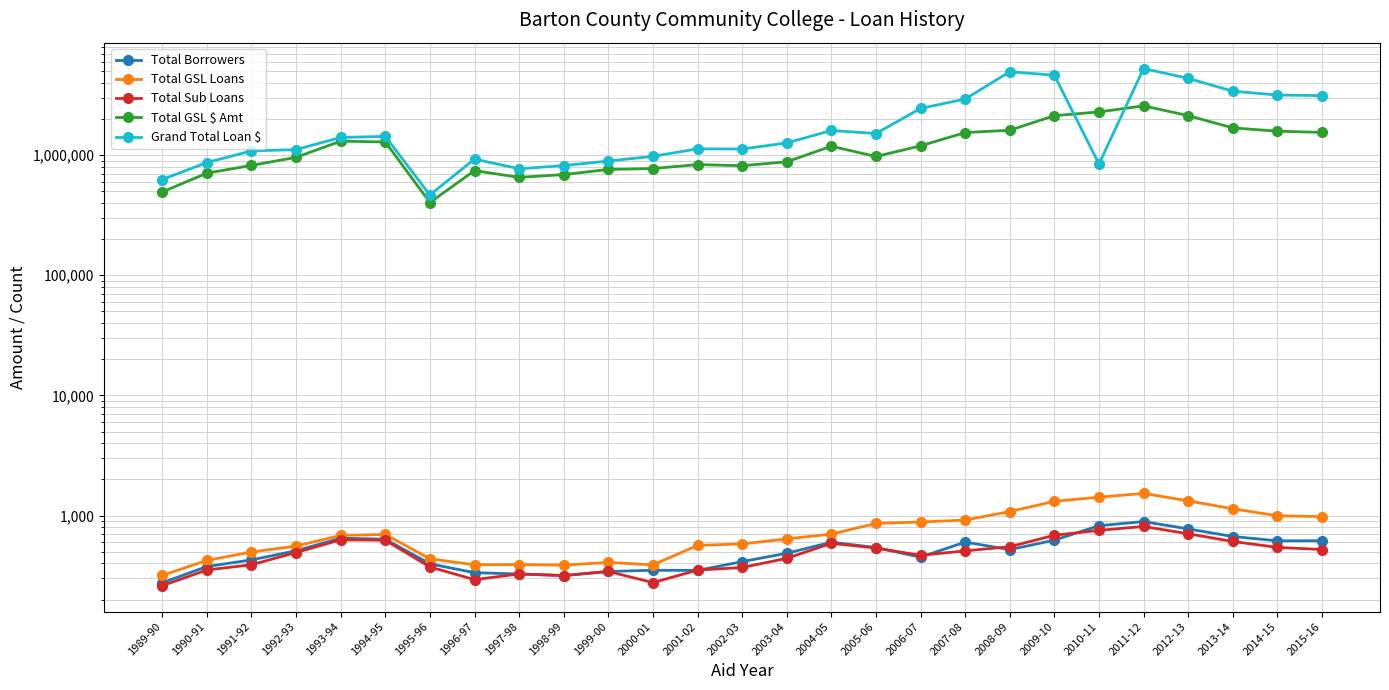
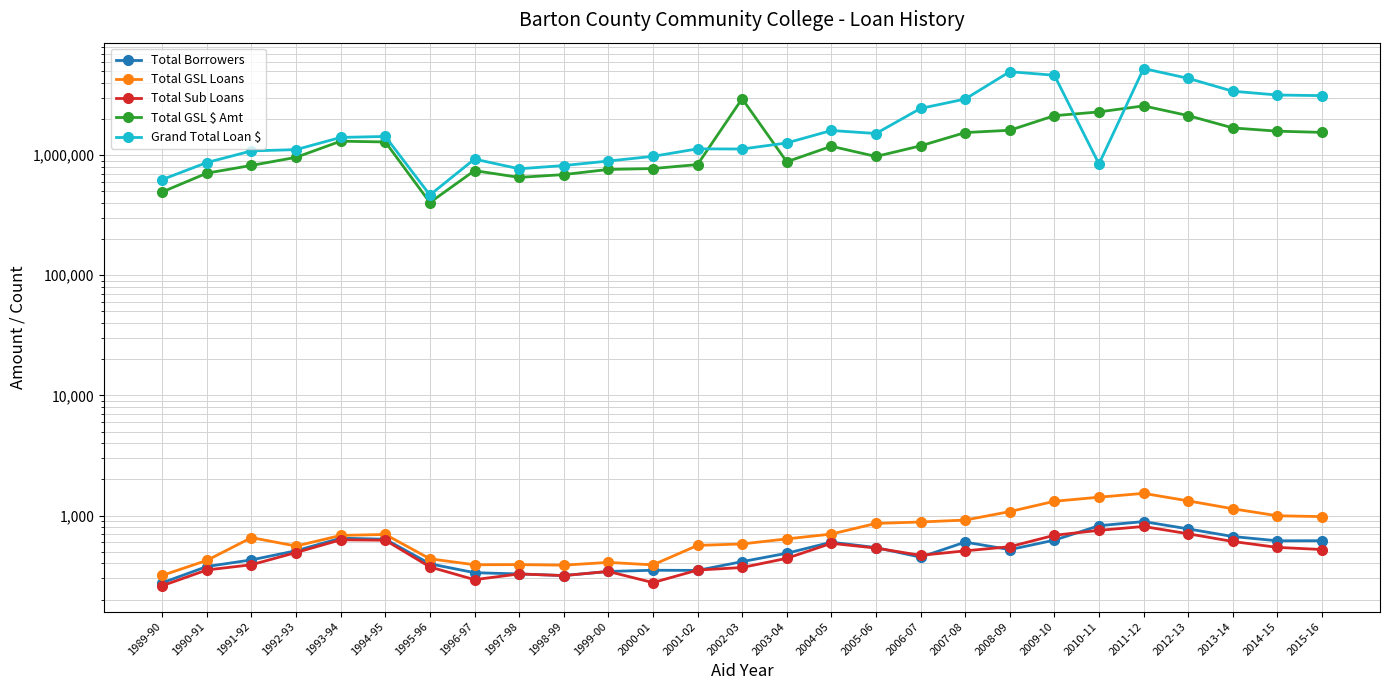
  {
    "Total Borrowers": {
      "1989-90": "280",
      "1990-91": "380",
      "1991-92": "430",
      "1995-96": "400",
      "1996-97": "340",
      "2000-01": "350",
      "2002-03": "410",
      "2003-04": "490",
      "2007-08": "600",
      "2008-09": "520",
      "2009-10": "600",
      "2010-11": "800",
      "2011-12": "900",
      "2012-13": "800",
      "2013-14": "700",
      "2014-15": "600",
      "2015-16": "600"
    },
    "Total GSL Loans": {
      "1989-90": "320",
      "1990-91": "420",
-     "1991-92": "500",
+     "1991-92": "700",
      "1992-93": "600",
      "1993-94": "700",
      "1994-95": "700",
      "1995-96": "440",
      "1996-97": "390",
      "1997-98": "390",
      "1998-99": "390",
      "1999-00": "410",
      "2000-01": "390",
      "2001-02": "600",
      "2002-03": "600",
      "2003-04": "600",
      "2004-05": "700",
      "2005-06": "900",
      "2006-07": "900",
      "2007-08": "900",
      "2008-09": "1,100",
      "2009-10": "1,300",
      "2010-11": "1,400",
      "2011-12": "1,500",
      "2012-13": "1,300",
      "2013-14": "1,100",
      "2014-15": "1,000",
      "2015-16": "1,000"
    },
    "Total Sub Loans": {
      "1989-90": "260",
      "1990-91": "350",
      "1991-92": "390",
      "1995-96": "370",
      "1996-97": "290",
      "2000-01": "280",
      "2002-03": "370",
      "2003-04": "440",
      "2007-08": "510",
      "2008-09": "600",
      "2009-10": "700",
      "2010-11": "800",
      "2011-12": "800",
      "2012-13": "700",
      "2013-14": "600",
      "2014-15": "500",
      "2015-16": "500"
    },
    "Total GSL $ Amt": {
      "1989-90": "490,000",
      "1990-91": "700,000",
      "1991-92": "800,000",
      "1992-93": "1,000,000",
      "1993-94": "1,300,000",
      "1994-95": "1,300,000",
      "1995-96": "400,000",
      "1996-97": "700,000",
      "1997-98": "700,000",
      "1998-99": "700,000",
      "1999-00": "800,000",
      "2000-01": "800,000",
      "2001-02": "800,000",
-     "2002-03": "800,000",
+     "2002-03": "2,900,000",
      "2003-04": "900,000",
      "2004-05": "1,200,000",
      "2005-06": "1,000,000",
      "2006-07": "1,200,000",
      "2007-08": "1,500,000",
      "2008-09": "1,600,000",
      "2009-10": "2,100,000",
      "2010-11": "2,300,000",
      "2011-12": "2,600,000",
      "2012-13": "2,100,000",
      "2013-14": "1,700,000",
      "2014-15": "1,600,000",
      "2015-16": "1,500,000"
    },
    "Grand Total Loan $": {
      "1989-90": "600,000",
      "1990-91": "900,000",
      "1991-92": "1,100,000",
      "1992-93": "1,100,000",
      "1993-94": "1,400,000",
      "1994-95": "1,400,000",
      "1995-96": "470,000",
      "1996-97": "900,000",
      "1997-98": "800,000",
      "1998-99": "800,000",
      "1999-00": "900,000",
      "2000-01": "1,000,000",
      "2001-02": "1,100,000",
      "2002-03": "1,100,000",
      "2003-04": "1,300,000",
      "2004-05": "1,600,000",
      "2005-06": "1,500,000",
      "2006-07": "2,400,000",
      "2007-08": "2,900,000",
      "2008-09": "4,900,000",
      "2009-10": "4,600,000",
      "2010-11": "800,000",
      "2011-12": "5,000,000",
      "2012-13": "4,400,000",
      "2013-14": "3,400,000",
      "2014-15": "3,200,000",
      "2015-16": "3,100,000"
    }
  }
